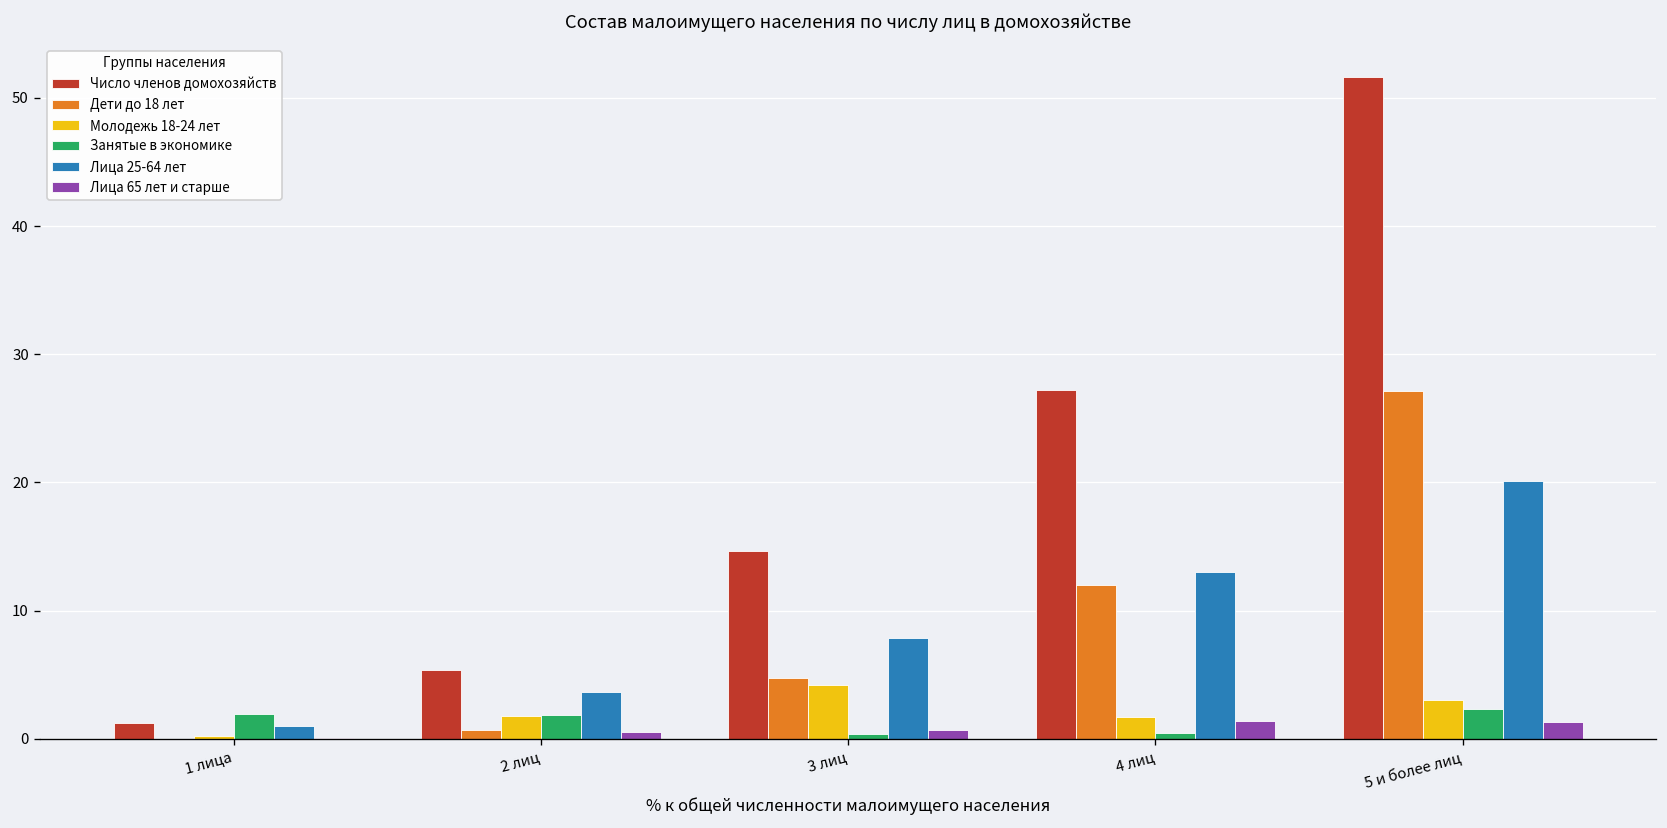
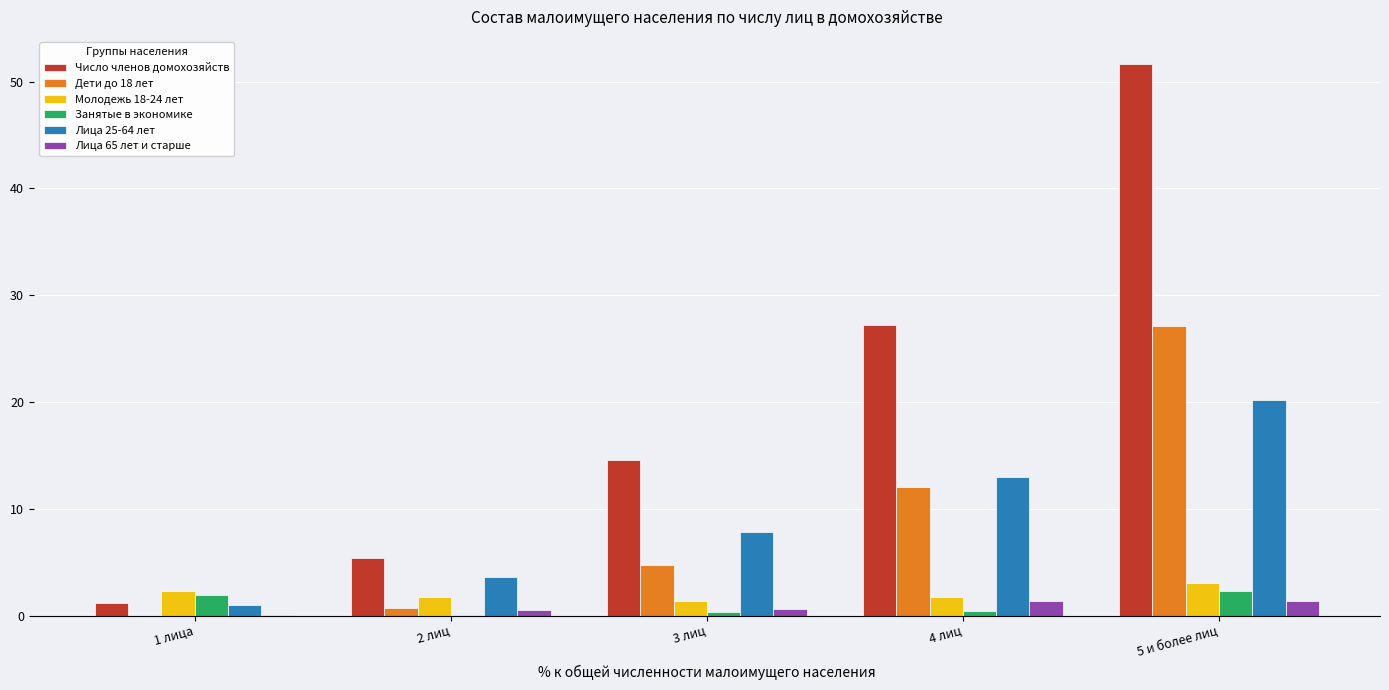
  {
    "Число членов домохозяйств": {
      "1 лица": 1.2,
      "2 лиц": 5.4,
      "3 лиц": 14.6,
      "4 лиц": 27.2,
      "5 и более лиц": 51.6
    },
    "Дети до 18 лет": {
      "2 лиц": 0.7,
      "3 лиц": 4.8,
      "4 лиц": 12.0,
      "5 и более лиц": 27.1
    },
    "Молодежь 18-24 лет": {
-     "1 лица": 0.2,
+     "1 лица": 2.3,
      "2 лиц": 1.8,
-     "3 лиц": 4.2,
+     "3 лиц": 1.3,
      "4 лиц": 1.7,
      "5 и более лиц": 3.0
    },
    "Занятые в экономике": {
      "1 лица": 1.9,
-     "2 лиц": 1.8,
+     "2 лиц": 0.1,
      "3 лиц": 0.3,
      "4 лиц": 0.4,
      "5 и более лиц": 2.3
    },
    "Лица 25-64 лет": {
      "1 лица": 1.0,
      "2 лиц": 3.6,
      "3 лиц": 7.9,
      "4 лиц": 13.0,
      "5 и более лиц": 20.1
    },
    "Лица 65 лет и старше": {
      "2 лиц": 0.5,
      "3 лиц": 0.6,
      "4 лиц": 1.4,
      "5 и более лиц": 1.3
    }
  }
